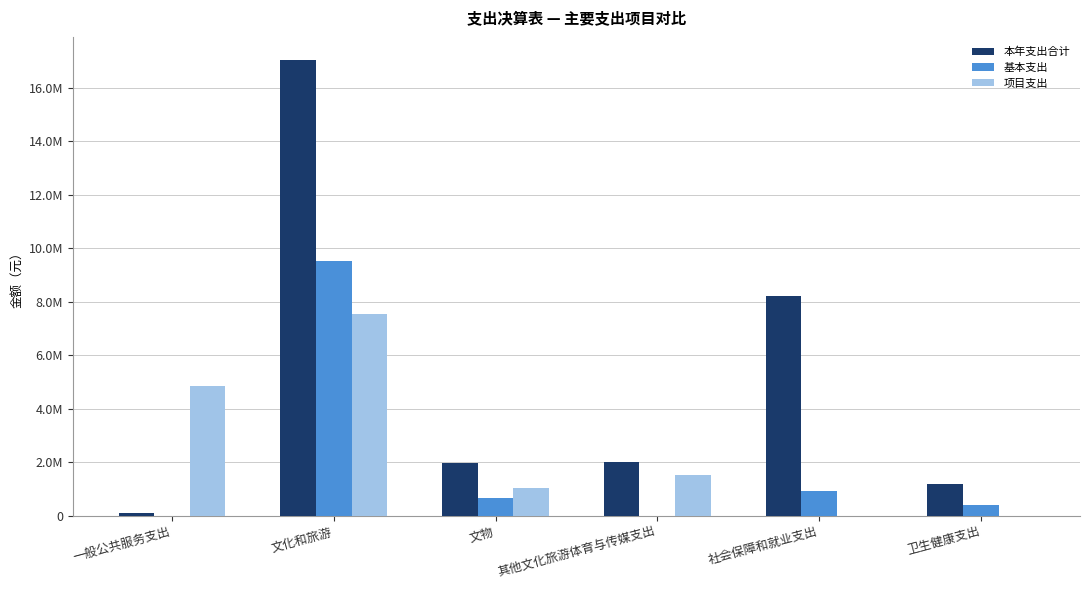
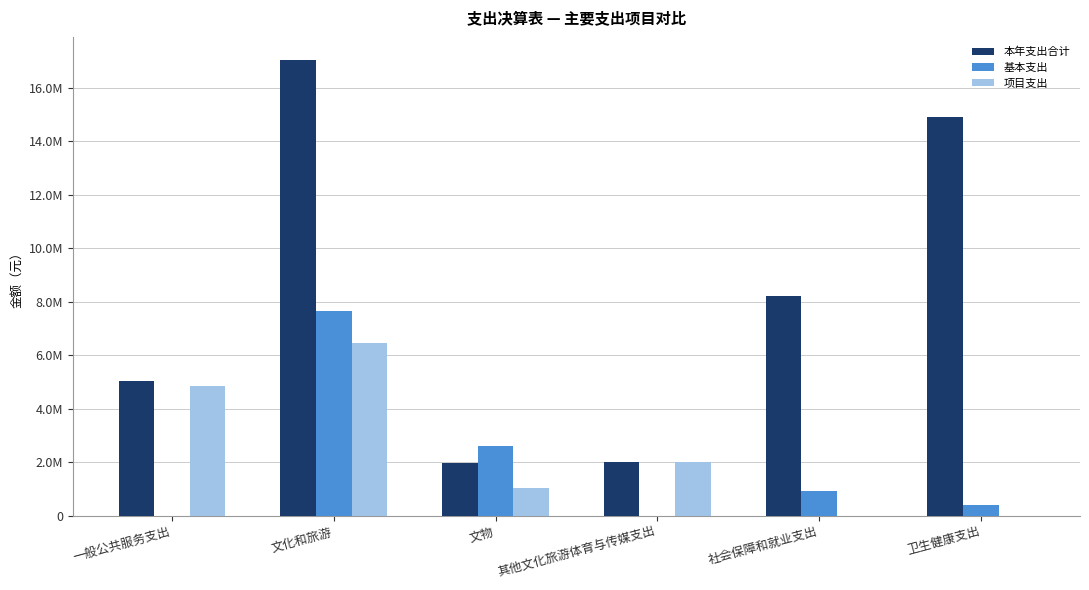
  {
    "本年支出合计": {
-     "一般公共服务支出": 100000,
+     "一般公共服务支出": 5000000,
      "文化和旅游": 17000000,
      "文物": 2000000,
      "其他文化旅游体育与传媒支出": 2000000,
      "社会保障和就业支出": 8200000,
-     "卫生健康支出": 1200000
+     "卫生健康支出": 14900000
    },
    "基本支出": {
      "一般公共服务支出": 0,
-     "文化和旅游": 9500000,
-     "文物": 600000,
+     "文化和旅游": 7700000,
+     "文物": 2600000,
      "其他文化旅游体育与传媒支出": 0,
      "社会保障和就业支出": 900000,
      "卫生健康支出": 400000
    },
    "项目支出": {
      "一般公共服务支出": 4900000,
-     "文化和旅游": 7500000,
+     "文化和旅游": 6500000,
      "文物": 1100000,
-     "其他文化旅游体育与传媒支出": 1500000,
+     "其他文化旅游体育与传媒支出": 2000000,
      "社会保障和就业支出": 0,
      "卫生健康支出": 0
    }
  }
